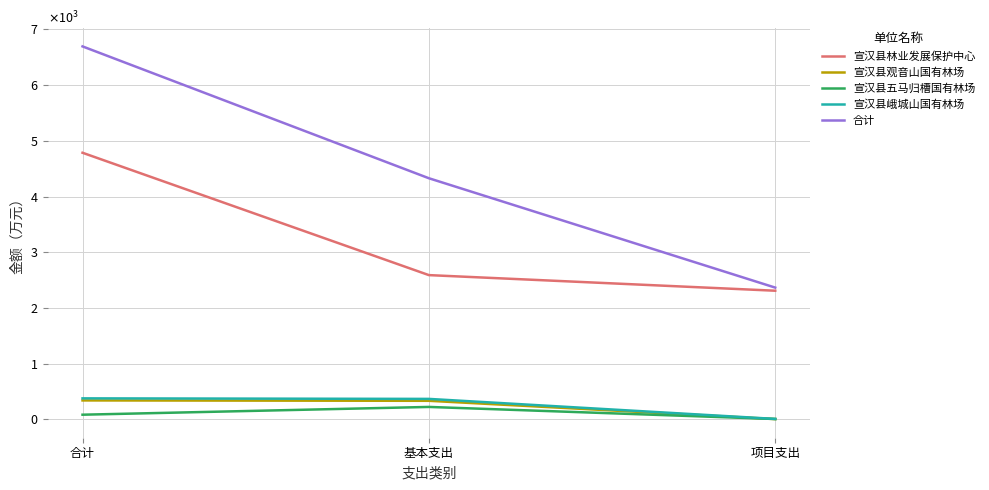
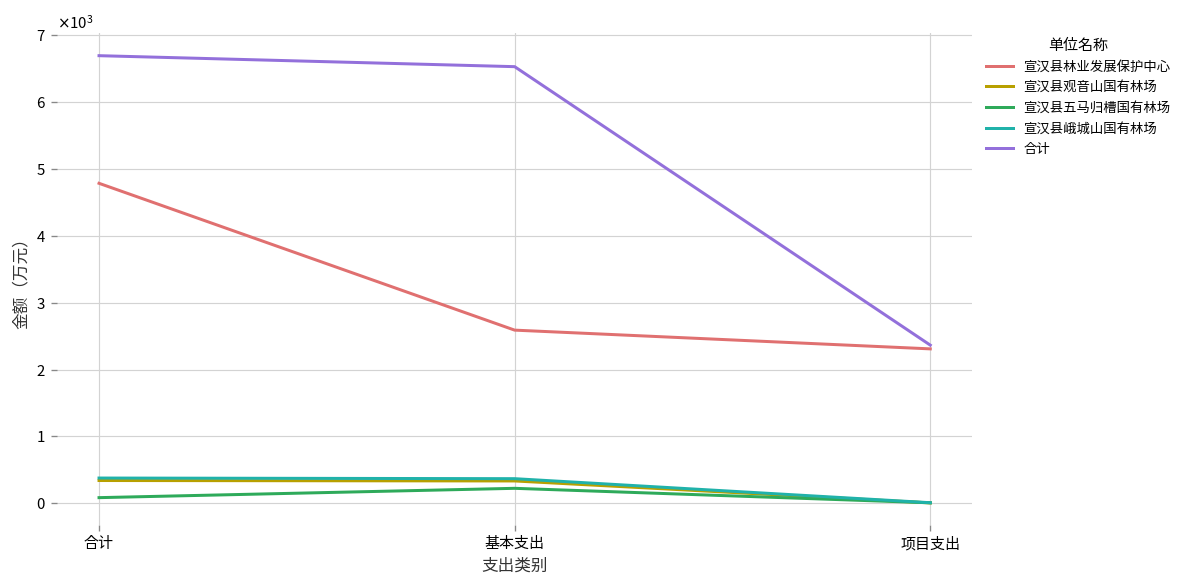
  {
    "宣汉县林业发展保护中心": {
      "合计": 4800,
      "基本支出": 2600,
      "项目支出": 2300
    },
    "宣汉县五马归槽国有林场": {
      "合计": 100,
      "基本支出": 200
    },
    "合计": {
      "合计": 6700,
-     "基本支出": 4300,
+     "基本支出": 6500,
      "项目支出": 2400
    }
  }
